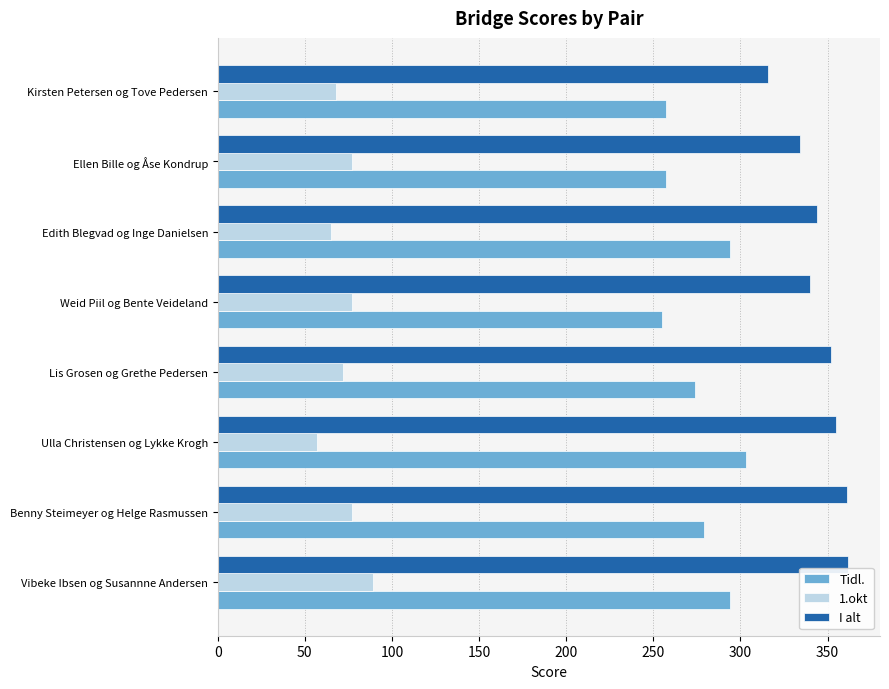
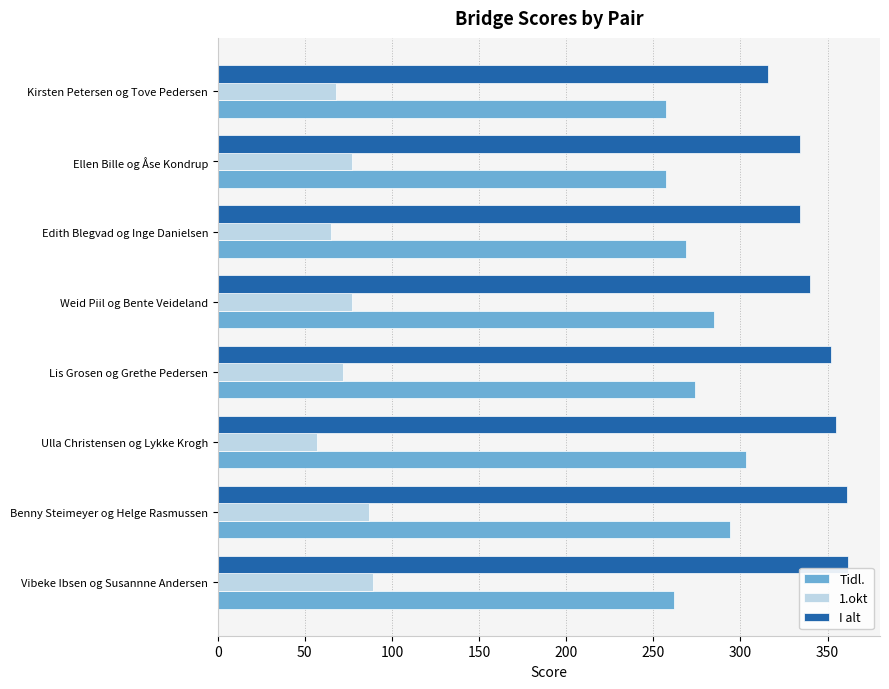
  {
    "Tidl.": {
      "Kirsten Petersen og Tove Pedersen": 257,
      "Ellen Bille og Åse Kondrup": 257,
-     "Edith Blegvad og Inge Danielsen": 294,
-     "Weid Piil og Bente Veideland": 255,
+     "Edith Blegvad og Inge Danielsen": 269,
+     "Weid Piil og Bente Veideland": 285,
      "Lis Grosen og Grethe Pedersen": 274,
      "Ulla Christensen og Lykke Krogh": 303,
-     "Benny Steimeyer og Helge Rasmussen": 279,
-     "Vibeke Ibsen og Susannne Andersen": 294
+     "Benny Steimeyer og Helge Rasmussen": 294,
+     "Vibeke Ibsen og Susannne Andersen": 262
    },
    "1.okt": {
      "Kirsten Petersen og Tove Pedersen": 68,
      "Ellen Bille og Åse Kondrup": 77,
      "Edith Blegvad og Inge Danielsen": 65,
      "Weid Piil og Bente Veideland": 77,
      "Lis Grosen og Grethe Pedersen": 72,
      "Ulla Christensen og Lykke Krogh": 57,
-     "Benny Steimeyer og Helge Rasmussen": 77,
+     "Benny Steimeyer og Helge Rasmussen": 87,
      "Vibeke Ibsen og Susannne Andersen": 89
    },
    "I alt": {
      "Kirsten Petersen og Tove Pedersen": 316,
      "Ellen Bille og Åse Kondrup": 334,
-     "Edith Blegvad og Inge Danielsen": 344,
+     "Edith Blegvad og Inge Danielsen": 334,
      "Weid Piil og Bente Veideland": 340,
      "Lis Grosen og Grethe Pedersen": 352,
      "Ulla Christensen og Lykke Krogh": 355,
      "Benny Steimeyer og Helge Rasmussen": 361,
      "Vibeke Ibsen og Susannne Andersen": 362
    }
  }
